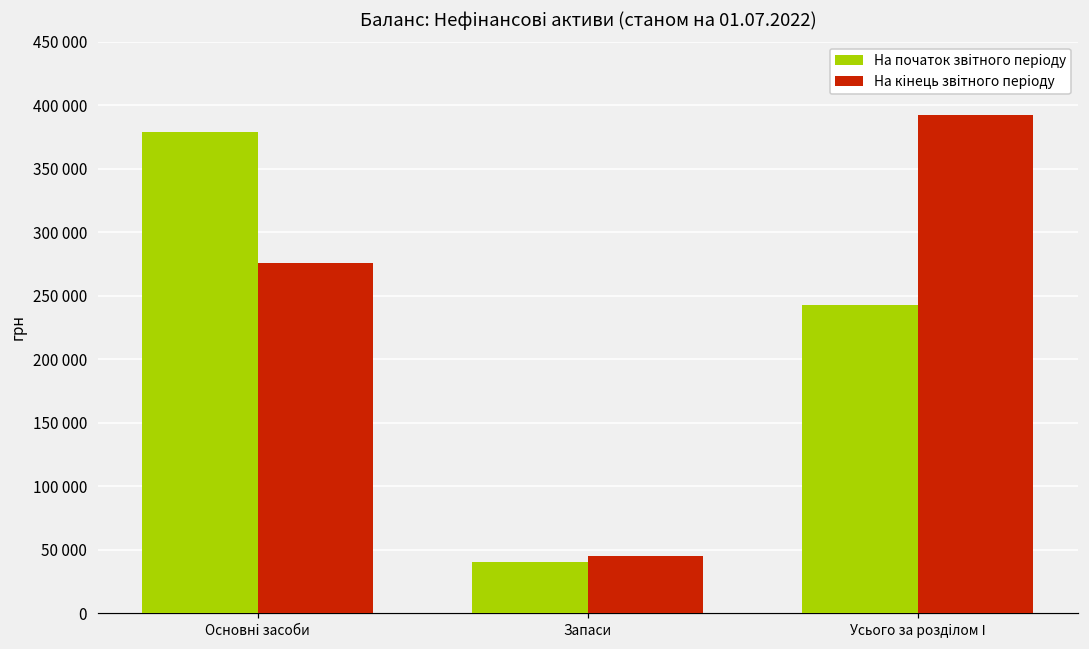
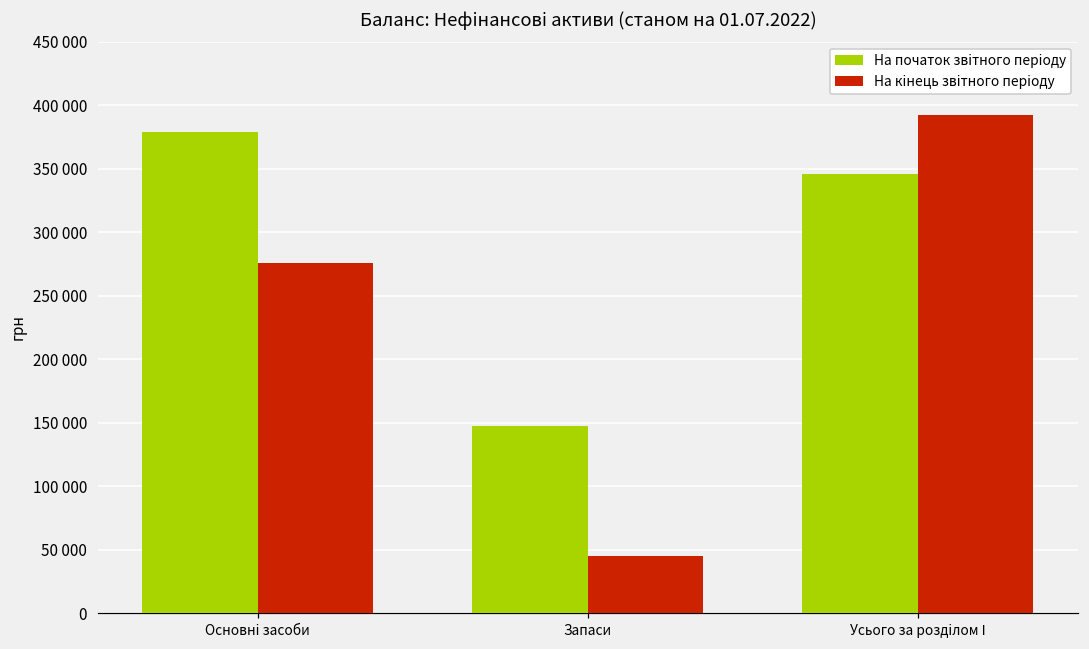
  {
    "На початок звітного періоду": {
      "Основні засоби": 379000,
-     "Запаси": 40000,
-     "Усього за розділом І": 243000
+     "Запаси": 147000,
+     "Усього за розділом І": 345000
    },
    "На кінець звітного періоду": {
      "Основні засоби": 276000,
      "Запаси": 45000,
      "Усього за розділом І": 392000
    }
  }
